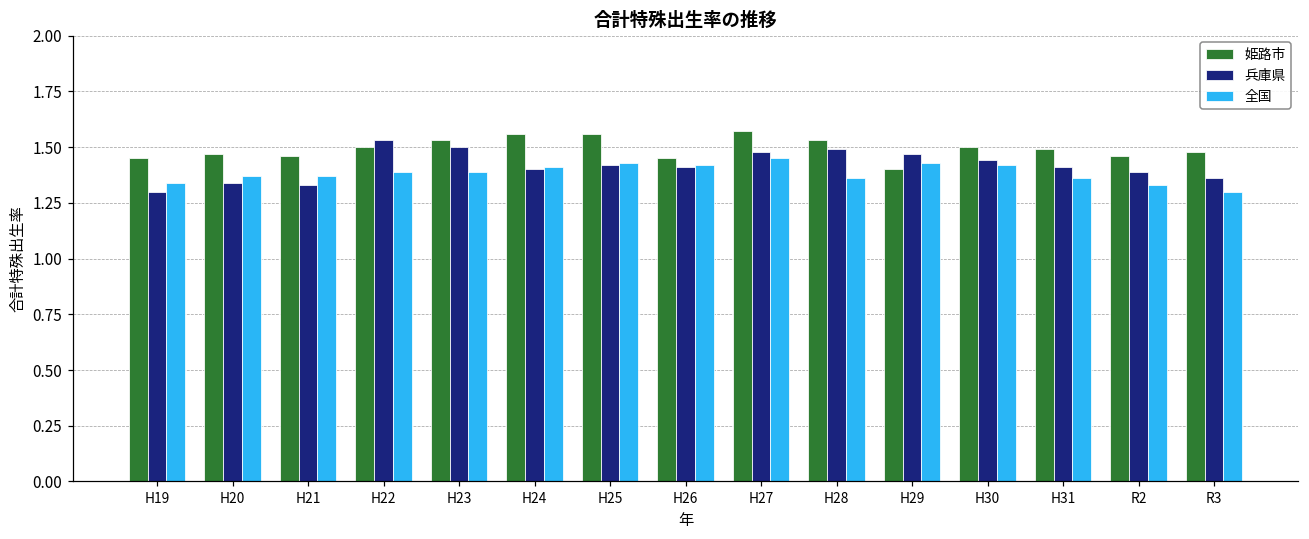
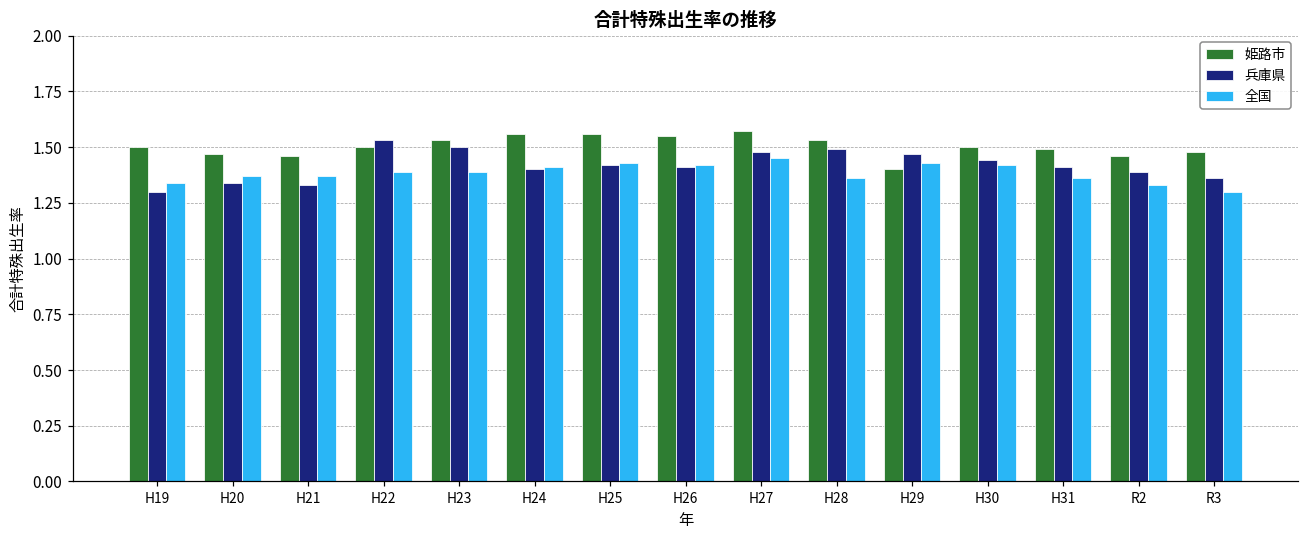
  {
    "姫路市": {
-     "H19": 1.45,
+     "H19": 1.50,
      "H20": 1.47,
      "H21": 1.46,
      "H22": 1.50,
      "H23": 1.53,
      "H24": 1.56,
      "H25": 1.56,
-     "H26": 1.45,
+     "H26": 1.55,
      "H27": 1.57,
      "H28": 1.53,
      "H29": 1.40,
      "H30": 1.50,
      "H31": 1.49,
      "R2": 1.46,
      "R3": 1.48
    },
    "兵庫県": {
      "H19": 1.30,
      "H20": 1.34,
      "H21": 1.33,
      "H22": 1.53,
      "H23": 1.50,
      "H24": 1.40,
      "H25": 1.42,
      "H26": 1.41,
      "H27": 1.48,
      "H28": 1.49,
      "H29": 1.47,
      "H30": 1.44,
      "H31": 1.41,
      "R2": 1.39,
      "R3": 1.36
    },
    "全国": {
      "H19": 1.34,
      "H20": 1.37,
      "H21": 1.37,
      "H22": 1.39,
      "H23": 1.39,
      "H24": 1.41,
      "H25": 1.43,
      "H26": 1.42,
      "H27": 1.45,
      "H28": 1.36,
      "H29": 1.43,
      "H30": 1.42,
      "H31": 1.36,
      "R2": 1.33,
      "R3": 1.30
    }
  }
